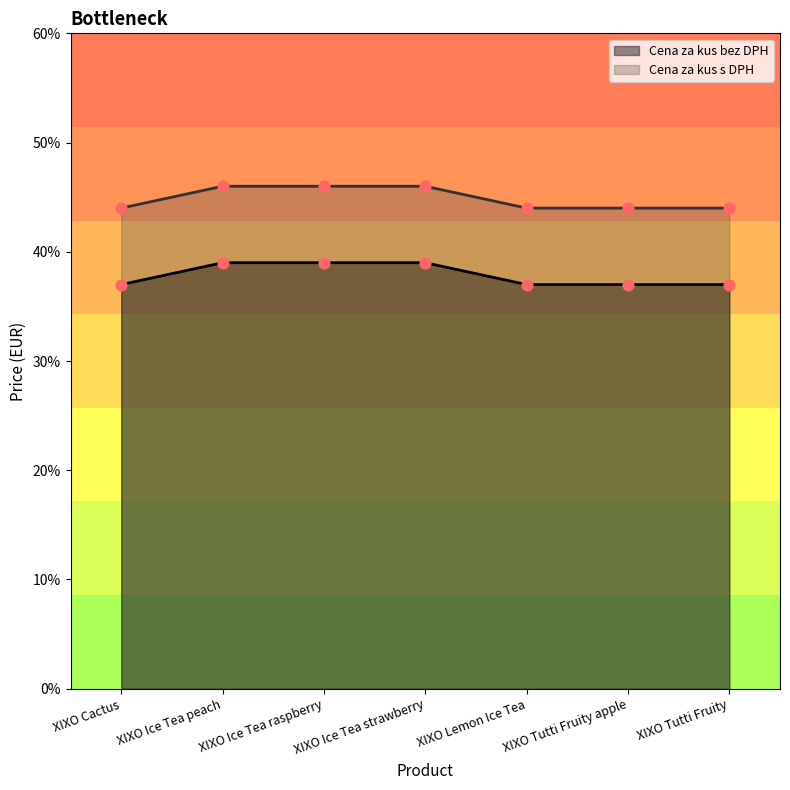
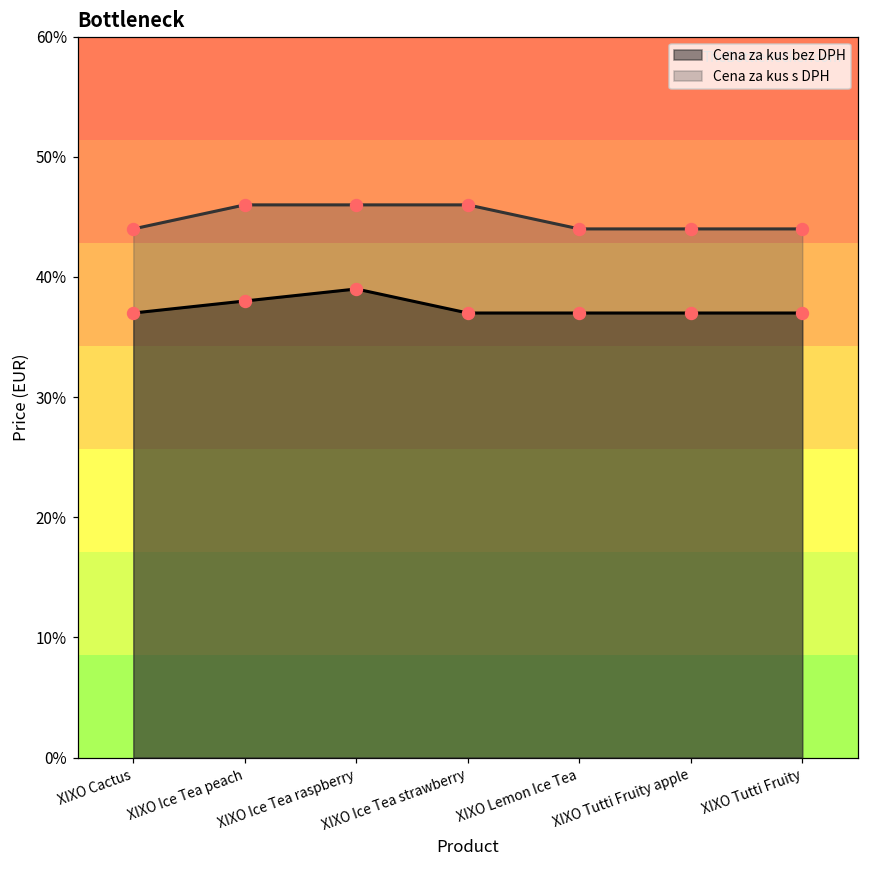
  {
    "Cena za kus bez DPH": {
      "XIXO Cactus": "37.0%",
-     "XIXO Ice Tea peach": "39.0%",
+     "XIXO Ice Tea peach": "38.0%",
      "XIXO Ice Tea raspberry": "39.0%",
-     "XIXO Ice Tea strawberry": "39.0%",
+     "XIXO Ice Tea strawberry": "37.0%",
      "XIXO Lemon Ice Tea": "37.0%",
      "XIXO Tutti Fruity apple": "37.0%",
      "XIXO Tutti Fruity": "37.0%"
    },
    "Cena za kus s DPH": {
      "XIXO Cactus": "44.0%",
      "XIXO Ice Tea peach": "46.0%",
      "XIXO Ice Tea raspberry": "46.0%",
      "XIXO Ice Tea strawberry": "46.0%",
      "XIXO Lemon Ice Tea": "44.0%",
      "XIXO Tutti Fruity apple": "44.0%",
      "XIXO Tutti Fruity": "44.0%"
    }
  }
